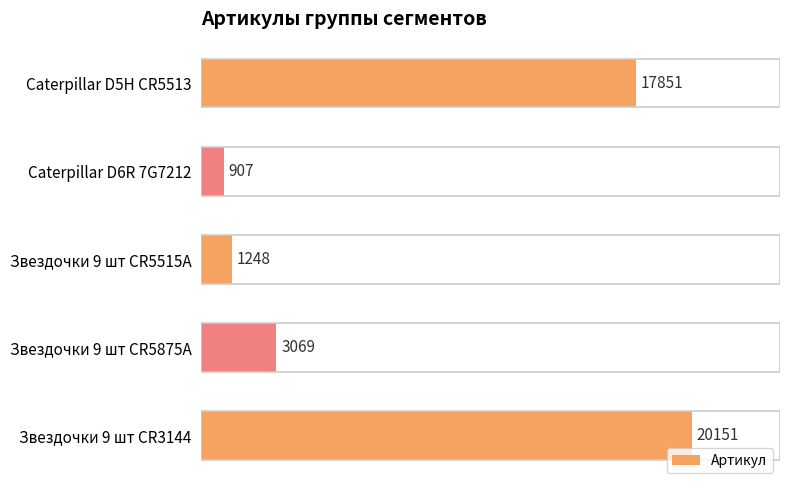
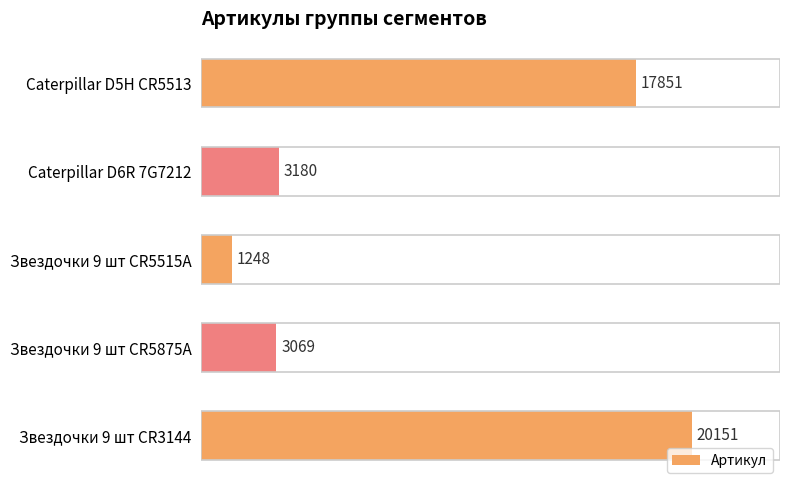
  {
    "Caterpillar D5H CR5513": 17851,
-   "Caterpillar D6R 7G7212": 907,
+   "Caterpillar D6R 7G7212": 3180,
    "Звездочки 9 шт CR5515A": 1248,
    "Звездочки 9 шт CR5875A": 3069,
    "Звездочки 9 шт CR3144": 20151
  }
